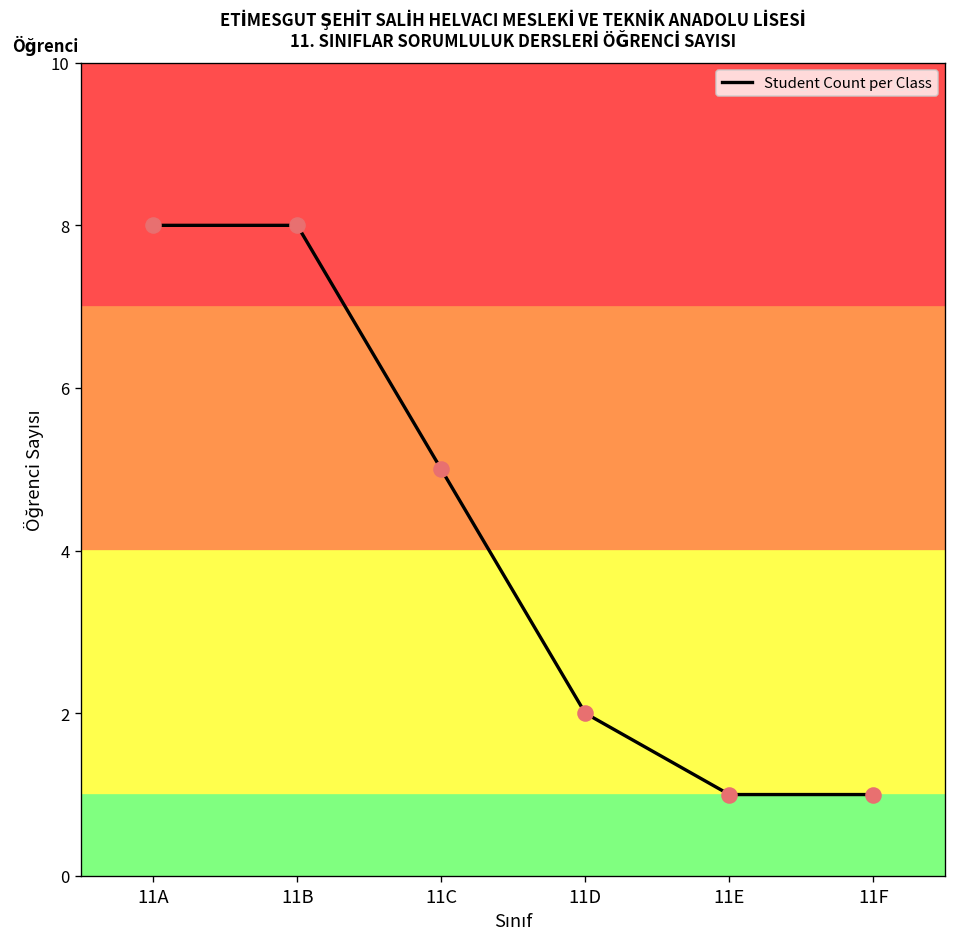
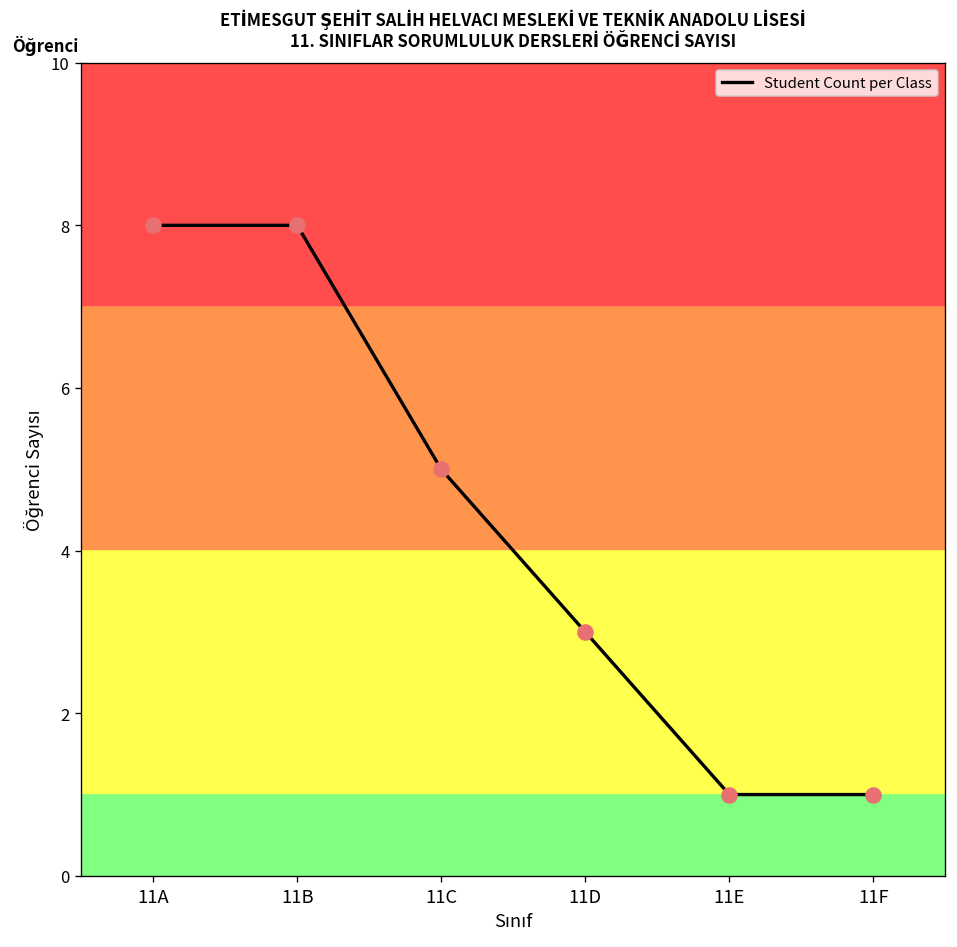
  {
    "11A": 8,
    "11B": 8,
    "11C": 5,
-   "11D": 2,
+   "11D": 3,
    "11E": 1,
    "11F": 1
  }
